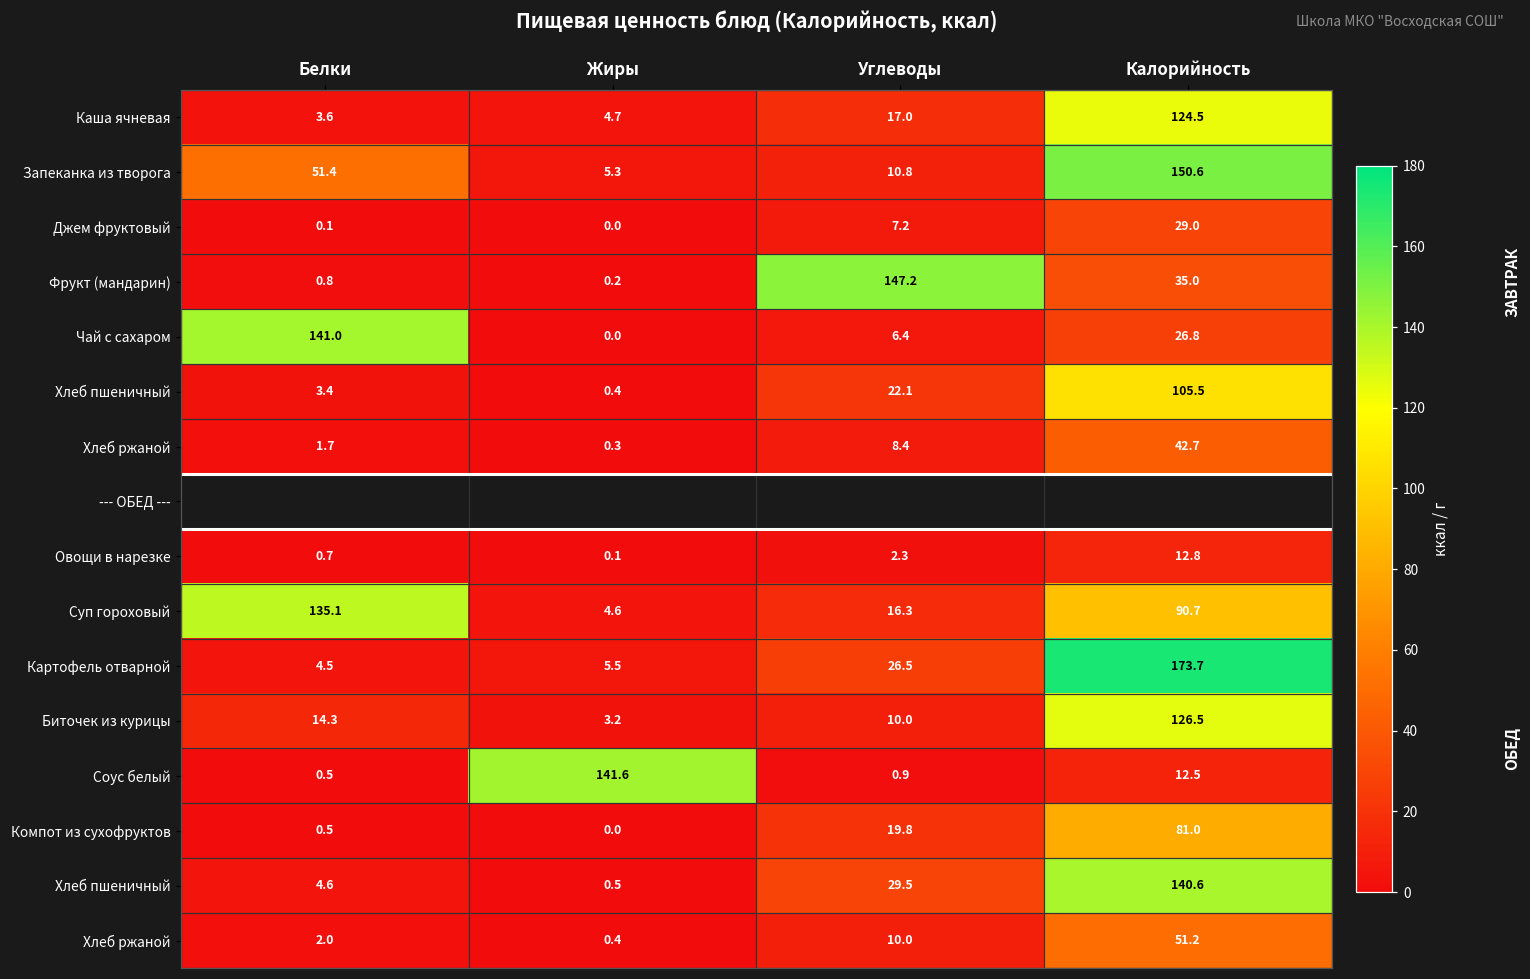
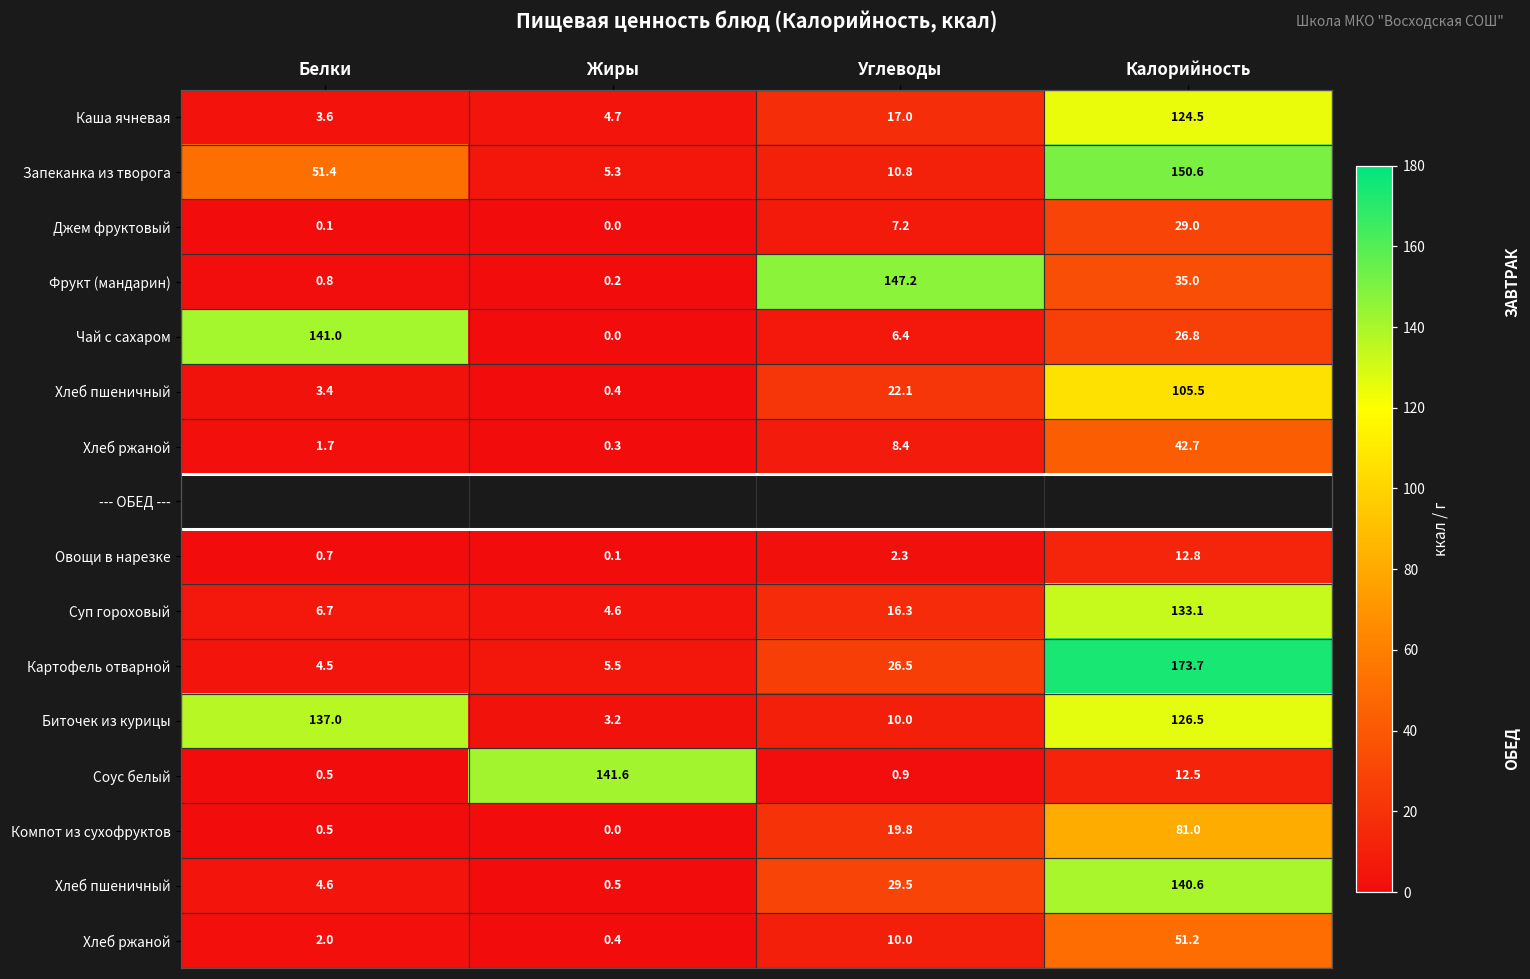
  {
    "Каша ячневая": {
      "Белки": 3.6,
      "Жиры": 4.7,
      "Углеводы": 17.0,
      "Калорийность": 124.5
    },
    "Запеканка из творога": {
      "Белки": 51.4,
      "Жиры": 5.3,
      "Углеводы": 10.8,
      "Калорийность": 150.6
    },
    "Джем фруктовый": {
      "Белки": 0.1,
      "Жиры": 0.0,
      "Углеводы": 7.2,
      "Калорийность": 29.0
    },
    "Фрукт (мандарин)": {
      "Белки": 0.8,
      "Жиры": 0.2,
      "Углеводы": 147.2,
      "Калорийность": 35.0
    },
    "Чай с сахаром": {
      "Белки": 141.0,
      "Жиры": 0.0,
      "Углеводы": 6.4,
      "Калорийность": 26.8
    },
    "Овощи в нарезке": {
      "Белки": 0.7,
      "Жиры": 0.1,
      "Углеводы": 2.3,
      "Калорийность": 12.8
    },
    "Суп гороховый": {
-     "Белки": 135.1,
+     "Белки": 6.7,
      "Жиры": 4.6,
      "Углеводы": 16.3,
-     "Калорийность": 90.7
+     "Калорийность": 133.1
    },
    "Картофель отварной": {
      "Белки": 4.5,
      "Жиры": 5.5,
      "Углеводы": 26.5,
      "Калорийность": 173.7
    },
    "Биточек из курицы": {
-     "Белки": 14.3,
+     "Белки": 137.0,
      "Жиры": 3.2,
      "Углеводы": 10.0,
      "Калорийность": 126.5
    },
    "Соус белый": {
      "Белки": 0.5,
      "Жиры": 141.6,
      "Углеводы": 0.9,
      "Калорийность": 12.5
    },
    "Компот из сухофруктов": {
      "Белки": 0.5,
      "Жиры": 0.0,
      "Углеводы": 19.8,
      "Калорийность": 81.0
    }
  }
